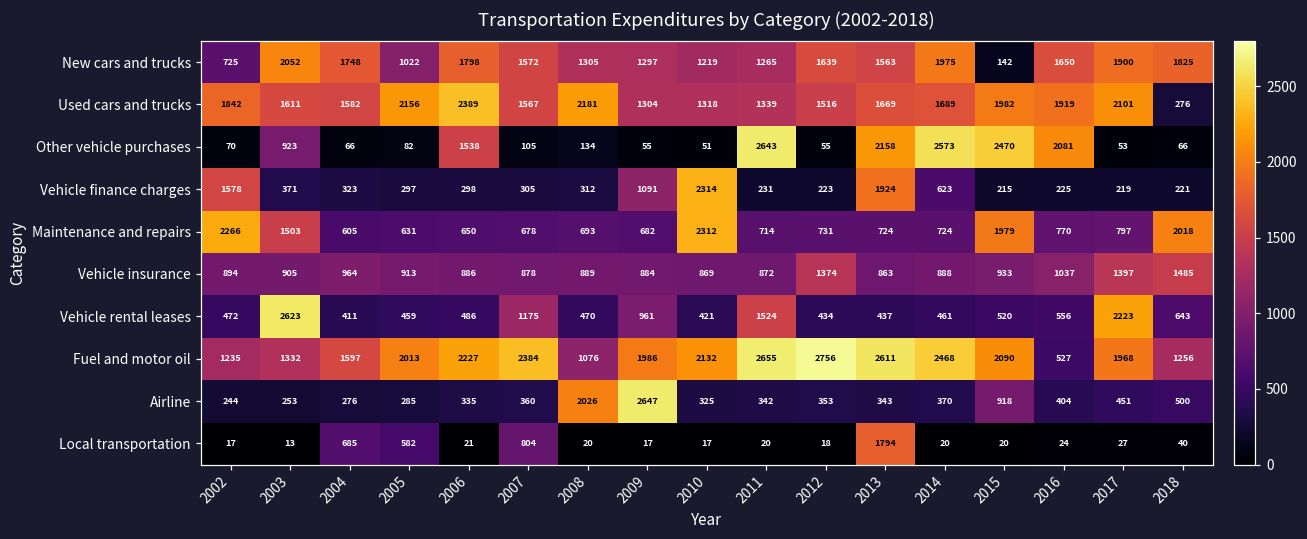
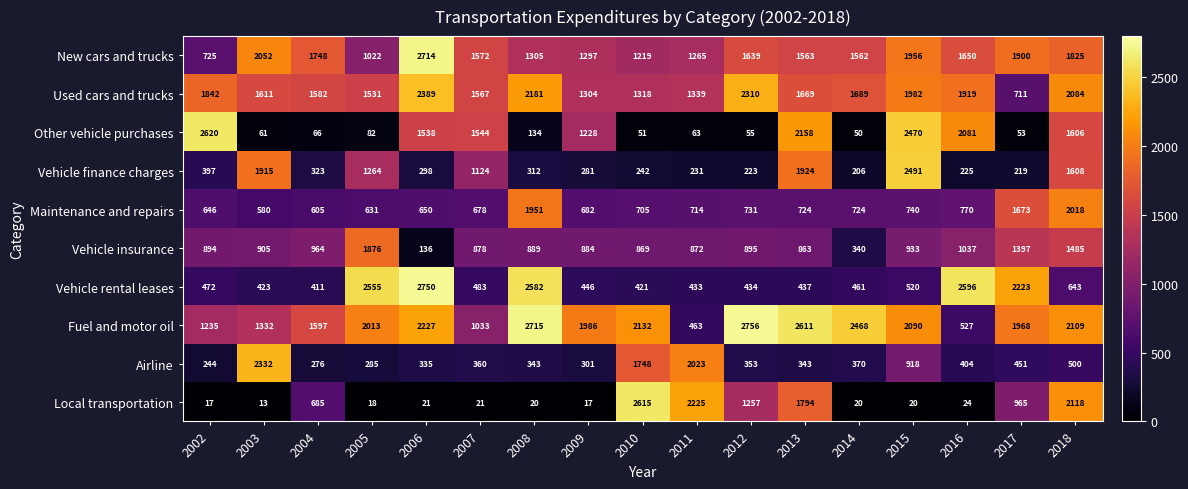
  {
    "New cars and trucks": {
      "2002": 725,
      "2003": 2052,
      "2004": 1748,
      "2005": 1022,
-     "2006": 1798,
+     "2006": 2714,
      "2007": 1572,
      "2008": 1305,
      "2009": 1297,
      "2010": 1219,
      "2011": 1265,
      "2012": 1639,
      "2013": 1563,
-     "2014": 1975,
-     "2015": 142,
+     "2014": 1562,
+     "2015": 1956,
      "2016": 1650,
      "2017": 1900,
      "2018": 1825
    },
    "Used cars and trucks": {
      "2002": 1842,
      "2003": 1611,
      "2004": 1582,
-     "2005": 2156,
+     "2005": 1531,
      "2006": 2389,
      "2007": 1567,
      "2008": 2181,
      "2009": 1304,
      "2010": 1318,
      "2011": 1339,
-     "2012": 1516,
+     "2012": 2310,
      "2013": 1669,
      "2014": 1689,
      "2015": 1982,
      "2016": 1919,
-     "2017": 2101,
-     "2018": 276
+     "2017": 711,
+     "2018": 2084
    },
    "Other vehicle purchases": {
-     "2002": 70,
-     "2003": 923,
+     "2002": 2620,
+     "2003": 61,
      "2004": 66,
      "2005": 82,
      "2006": 1538,
-     "2007": 105,
+     "2007": 1544,
      "2008": 134,
-     "2009": 55,
+     "2009": 1228,
      "2010": 51,
-     "2011": 2643,
+     "2011": 63,
      "2012": 55,
      "2013": 2158,
-     "2014": 2573,
+     "2014": 50,
      "2015": 2470,
      "2016": 2081,
      "2017": 53,
-     "2018": 66
+     "2018": 1606
    },
    "Vehicle finance charges": {
-     "2002": 1578,
-     "2003": 371,
+     "2002": 397,
+     "2003": 1915,
      "2004": 323,
-     "2005": 297,
+     "2005": 1264,
      "2006": 298,
-     "2007": 305,
+     "2007": 1124,
      "2008": 312,
-     "2009": 1091,
-     "2010": 2314,
+     "2009": 281,
+     "2010": 242,
      "2011": 231,
      "2012": 223,
      "2013": 1924,
-     "2014": 623,
-     "2015": 215,
+     "2014": 206,
+     "2015": 2491,
      "2016": 225,
      "2017": 219,
-     "2018": 221
+     "2018": 1608
    },
    "Maintenance and repairs": {
-     "2002": 2266,
-     "2003": 1503,
+     "2002": 646,
+     "2003": 580,
      "2004": 605,
      "2005": 631,
      "2006": 650,
      "2007": 678,
-     "2008": 693,
+     "2008": 1951,
      "2009": 682,
-     "2010": 2312,
+     "2010": 705,
      "2011": 714,
      "2012": 731,
      "2013": 724,
      "2014": 724,
-     "2015": 1979,
+     "2015": 740,
      "2016": 770,
-     "2017": 797,
+     "2017": 1673,
      "2018": 2018
    },
    "Vehicle insurance": {
      "2002": 894,
      "2003": 905,
      "2004": 964,
-     "2005": 913,
-     "2006": 886,
+     "2005": 1876,
+     "2006": 136,
      "2007": 878,
      "2008": 889,
      "2009": 884,
      "2010": 869,
      "2011": 872,
-     "2012": 1374,
+     "2012": 895,
      "2013": 863,
-     "2014": 888,
+     "2014": 340,
      "2015": 933,
      "2016": 1037,
      "2017": 1397,
      "2018": 1485
    },
    "Vehicle rental leases": {
      "2002": 472,
-     "2003": 2623,
+     "2003": 423,
      "2004": 411,
-     "2005": 459,
-     "2006": 486,
-     "2007": 1175,
-     "2008": 470,
-     "2009": 961,
+     "2005": 2555,
+     "2006": 2750,
+     "2007": 483,
+     "2008": 2582,
+     "2009": 446,
      "2010": 421,
-     "2011": 1524,
+     "2011": 433,
      "2012": 434,
      "2013": 437,
      "2014": 461,
      "2015": 520,
-     "2016": 556,
+     "2016": 2596,
      "2017": 2223,
      "2018": 643
    },
    "Fuel and motor oil": {
      "2002": 1235,
      "2003": 1332,
      "2004": 1597,
      "2005": 2013,
      "2006": 2227,
-     "2007": 2384,
-     "2008": 1076,
+     "2007": 1033,
+     "2008": 2715,
      "2009": 1986,
      "2010": 2132,
-     "2011": 2655,
+     "2011": 463,
      "2012": 2756,
      "2013": 2611,
      "2014": 2468,
      "2015": 2090,
      "2016": 527,
      "2017": 1968,
-     "2018": 1256
+     "2018": 2109
    },
    "Airline": {
      "2002": 244,
-     "2003": 253,
+     "2003": 2332,
      "2004": 276,
      "2005": 285,
      "2006": 335,
      "2007": 360,
-     "2008": 2026,
-     "2009": 2647,
-     "2010": 325,
-     "2011": 342,
+     "2008": 343,
+     "2009": 301,
+     "2010": 1748,
+     "2011": 2023,
      "2012": 353,
      "2013": 343,
      "2014": 370,
      "2015": 918,
      "2016": 404,
      "2017": 451,
      "2018": 500
    },
    "Local transportation": {
      "2002": 17,
      "2003": 13,
      "2004": 685,
-     "2005": 582,
+     "2005": 18,
      "2006": 21,
-     "2007": 804,
+     "2007": 21,
      "2008": 20,
      "2009": 17,
-     "2010": 17,
-     "2011": 20,
-     "2012": 18,
+     "2010": 2615,
+     "2011": 2225,
+     "2012": 1257,
      "2013": 1794,
      "2014": 20,
      "2015": 20,
      "2016": 24,
-     "2017": 27,
-     "2018": 40
+     "2017": 965,
+     "2018": 2118
    }
  }
